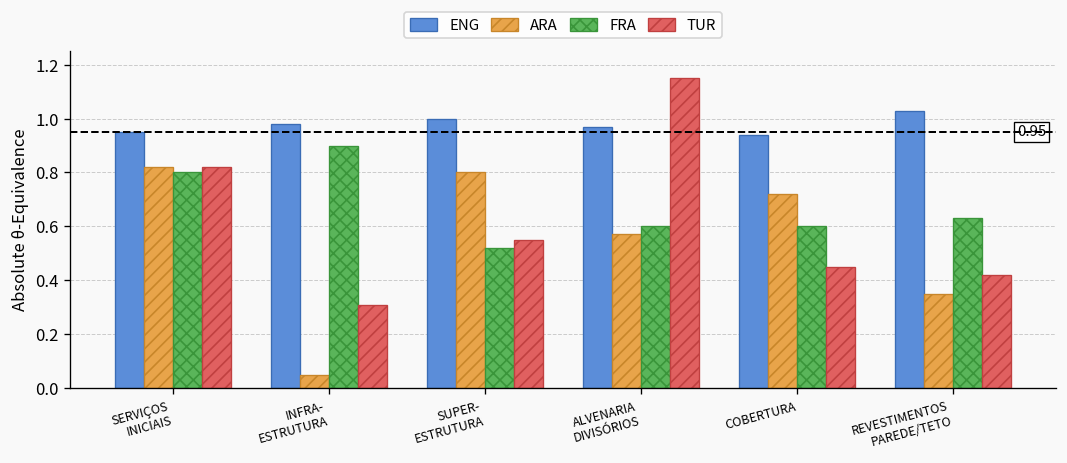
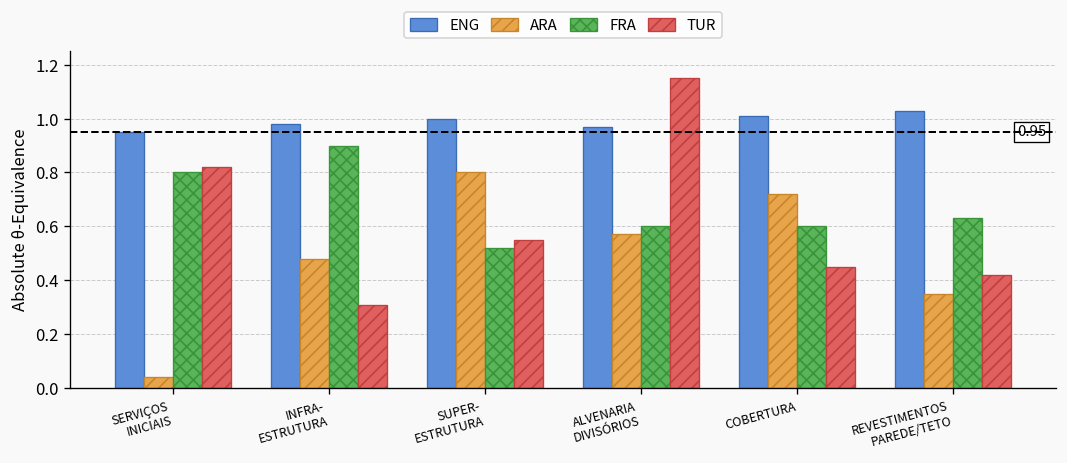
  {
    "ENG": {
      "SERVIÇOS INICIAIS": 0.95,
      "INFRA- ESTRUTURA": 0.98,
      "SUPER- ESTRUTURA": 1.00,
      "ALVENARIA DIVISÓRIOS": 0.97,
-     "COBERTURA": 0.94,
+     "COBERTURA": 1.01,
      "REVESTIMENTOS PAREDE/TETO": 1.03
    },
    "ARA": {
-     "SERVIÇOS INICIAIS": 0.82,
-     "INFRA- ESTRUTURA": 0.05,
+     "SERVIÇOS INICIAIS": 0.04,
+     "INFRA- ESTRUTURA": 0.48,
      "SUPER- ESTRUTURA": 0.80,
      "ALVENARIA DIVISÓRIOS": 0.57,
      "COBERTURA": 0.72,
      "REVESTIMENTOS PAREDE/TETO": 0.35
    },
    "FRA": {
      "SERVIÇOS INICIAIS": 0.80,
      "INFRA- ESTRUTURA": 0.90,
      "SUPER- ESTRUTURA": 0.52,
      "ALVENARIA DIVISÓRIOS": 0.60,
      "COBERTURA": 0.60,
      "REVESTIMENTOS PAREDE/TETO": 0.63
    },
    "TUR": {
      "SERVIÇOS INICIAIS": 0.82,
      "INFRA- ESTRUTURA": 0.31,
      "SUPER- ESTRUTURA": 0.55,
      "ALVENARIA DIVISÓRIOS": 1.15,
      "COBERTURA": 0.45,
      "REVESTIMENTOS PAREDE/TETO": 0.42
    }
  }
